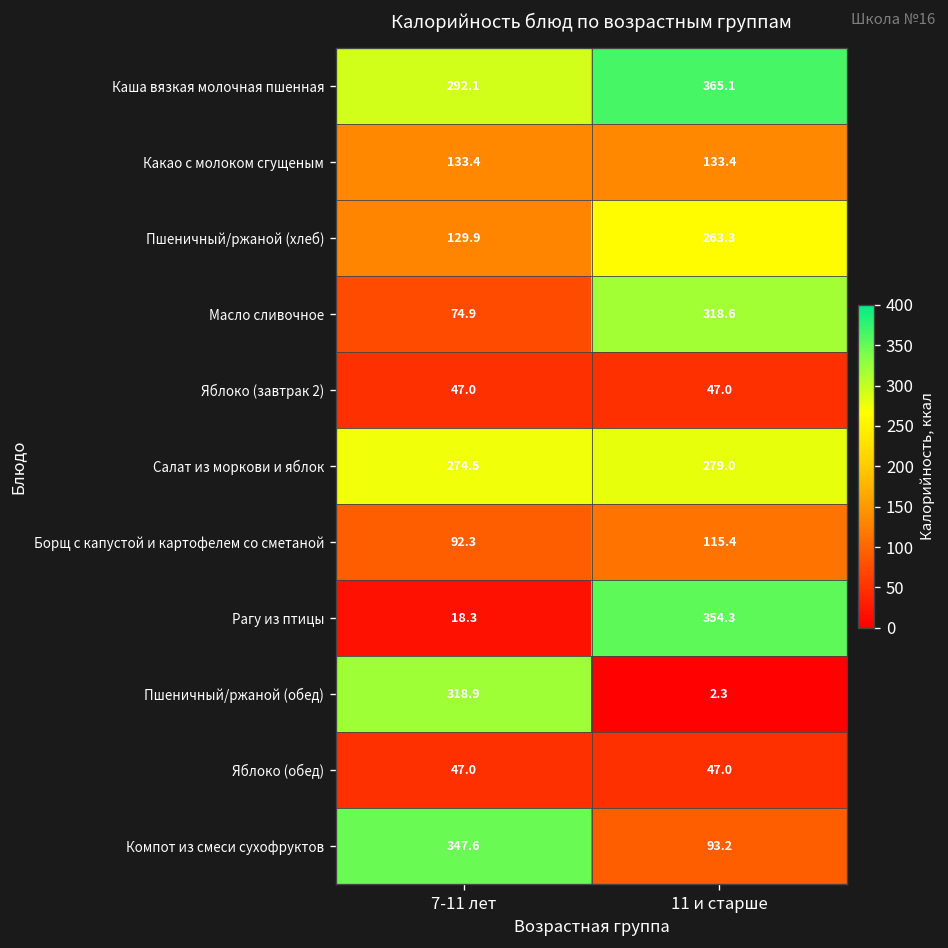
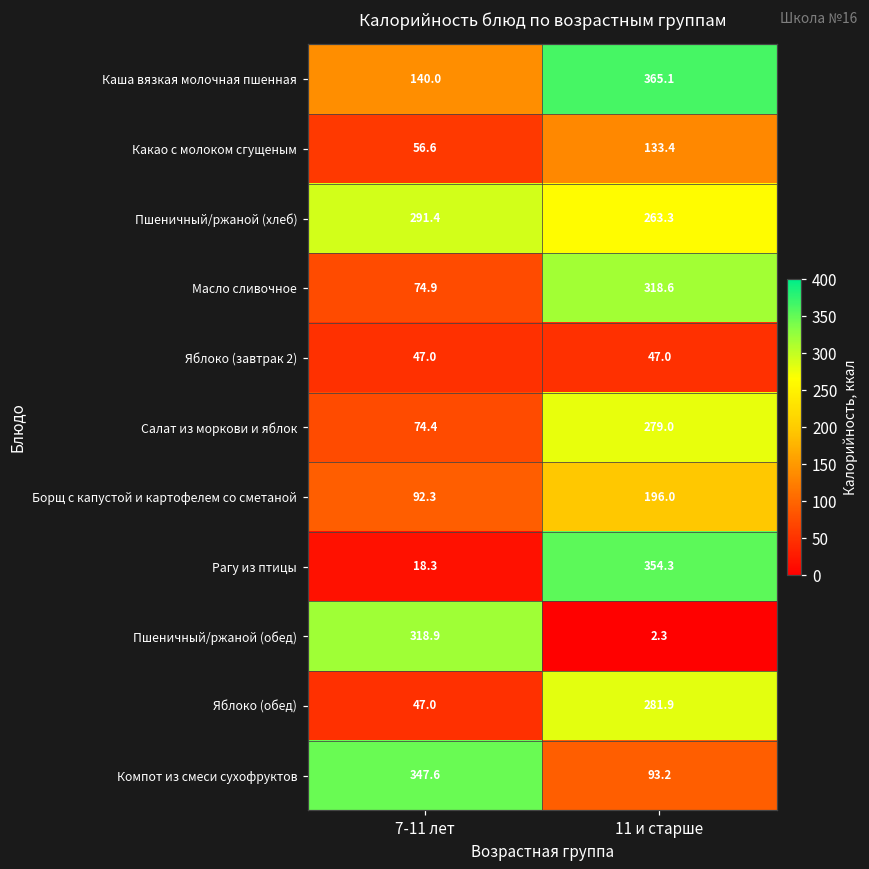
  {
    "Каша вязкая молочная пшенная": {
-     "7-11 лет": 292.1,
+     "7-11 лет": 140.0,
      "11 и старше": 365.1
    },
    "Какао с молоком сгущеным": {
-     "7-11 лет": 133.4,
+     "7-11 лет": 56.6,
      "11 и старше": 133.4
    },
    "Пшеничный/ржаной (хлеб)": {
-     "7-11 лет": 129.9,
+     "7-11 лет": 291.4,
      "11 и старше": 263.3
    },
    "Масло сливочное": {
      "7-11 лет": 74.9,
      "11 и старше": 318.6
    },
    "Яблоко (завтрак 2)": {
      "7-11 лет": 47.0,
      "11 и старше": 47.0
    },
    "Салат из моркови и яблок": {
-     "7-11 лет": 274.5,
+     "7-11 лет": 74.4,
      "11 и старше": 279.0
    },
    "Борщ с капустой и картофелем со сметаной": {
      "7-11 лет": 92.3,
-     "11 и старше": 115.4
+     "11 и старше": 196.0
    },
    "Рагу из птицы": {
      "7-11 лет": 18.3,
      "11 и старше": 354.3
    },
    "Пшеничный/ржаной (обед)": {
      "7-11 лет": 318.9,
      "11 и старше": 2.3
    },
    "Яблоко (обед)": {
      "7-11 лет": 47.0,
-     "11 и старше": 47.0
+     "11 и старше": 281.9
    },
    "Компот из смеси сухофруктов": {
      "7-11 лет": 347.6,
      "11 и старше": 93.2
    }
  }
